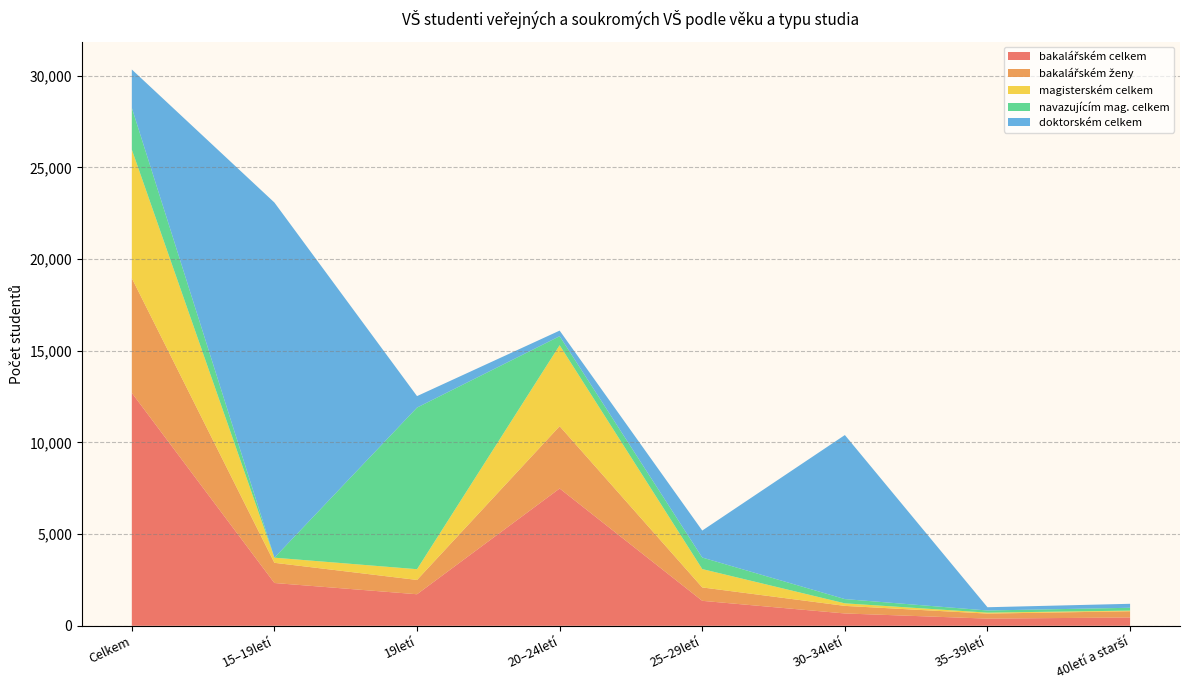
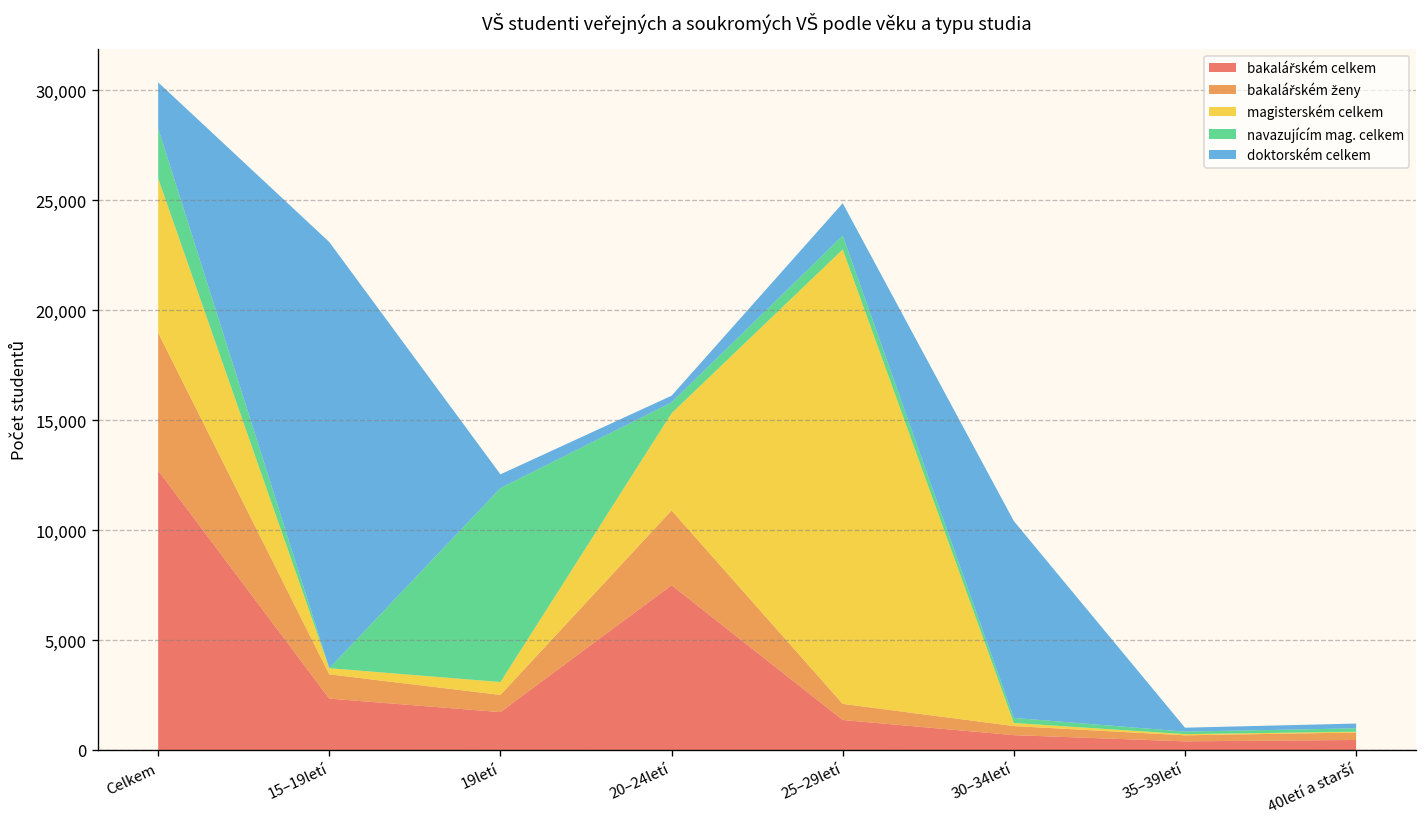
  {
    "magisterském celkem": {
      "Celkem": "7,000",
      "19letí": "600",
      "20–24letí": "4,400",
-     "25–29letí": "1,000",
+     "25–29letí": "20,700",
      "30–34letí": "100"
    },
    "navazujícím mag. celkem": {
      "Celkem": "2,300",
      "19letí": "8,800",
      "20–24letí": "500",
      "25–29letí": "600",
      "30–34letí": "200",
      "40letí a starší": "200"
    },
    "doktorském celkem": {
      "Celkem": "2,100",
      "15–19letí": "19,400",
      "19letí": "600",
      "20–24letí": "300",
      "25–29letí": "1,500",
      "30–34letí": "8,900",
      "35–39letí": "200",
      "40letí a starší": "200"
    }
  }
